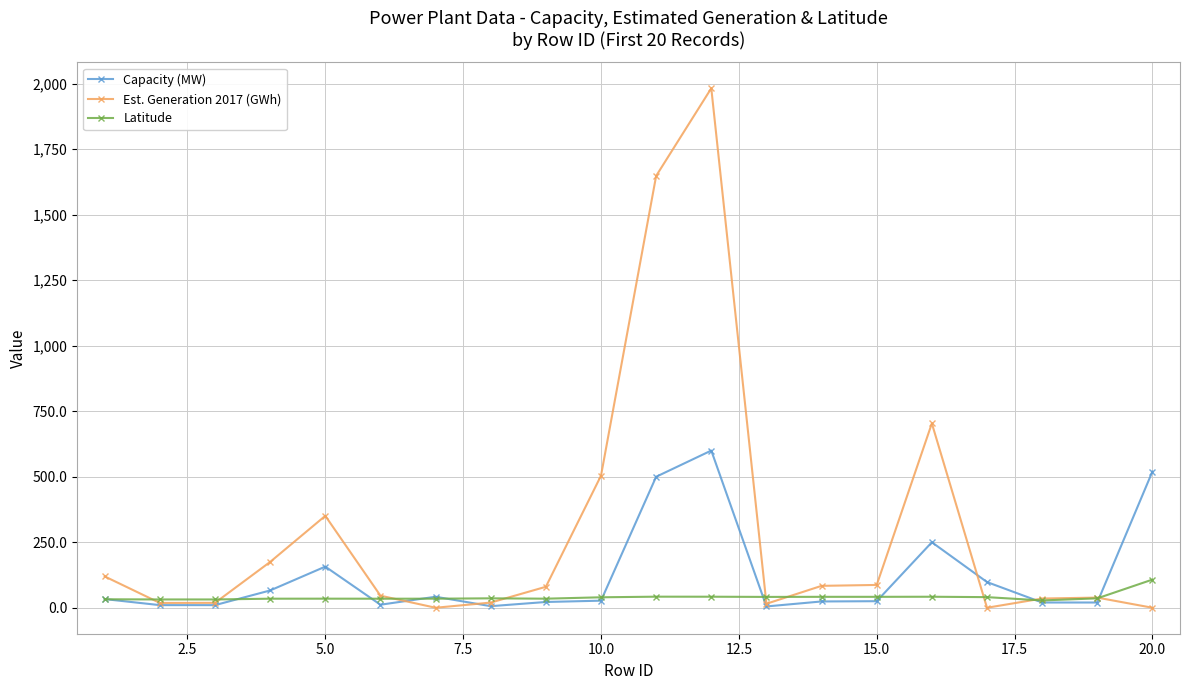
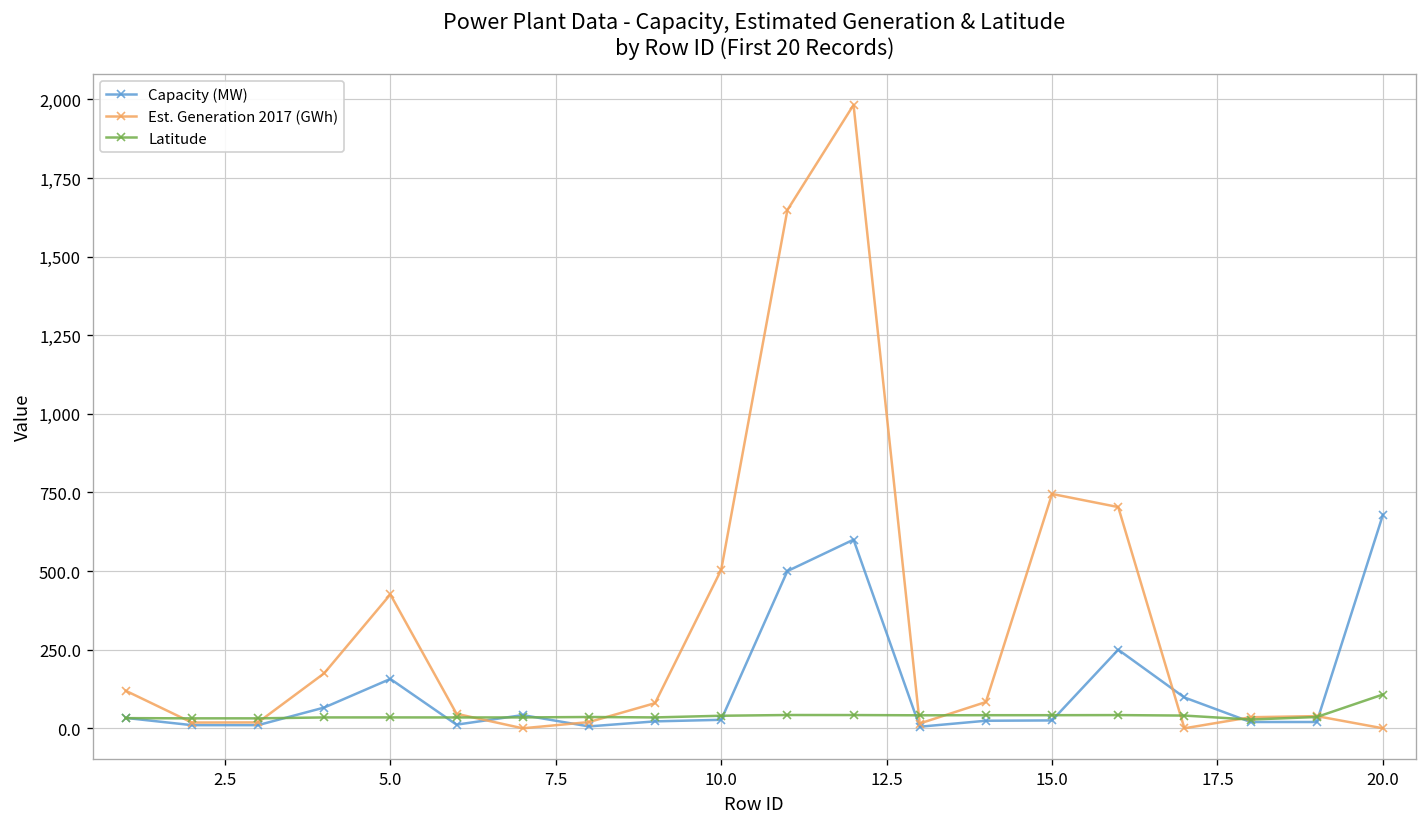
  {
    "Capacity (MW)": {
      "5.0": 160,
      "10.0": 30,
      "15.0": 30,
-     "20.0": 520
+     "20.0": 680
    },
    "Est. Generation 2017 (GWh)": {
-     "5.0": 350,
+     "5.0": 430,
      "10.0": 500,
-     "15.0": 90,
+     "15.0": 750,
      "20.0": 0
    },
    "Latitude": {
      "5.0": 30,
      "10.0": 40,
      "15.0": 40,
      "20.0": 110
    }
  }
